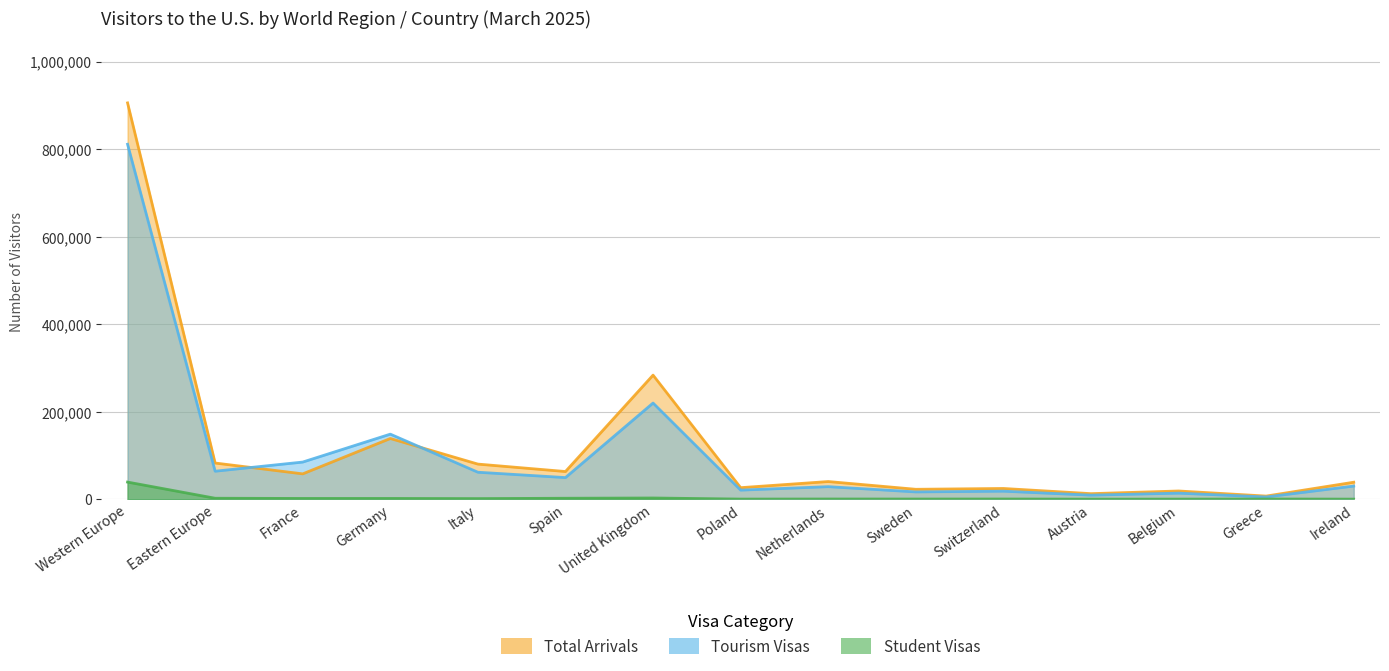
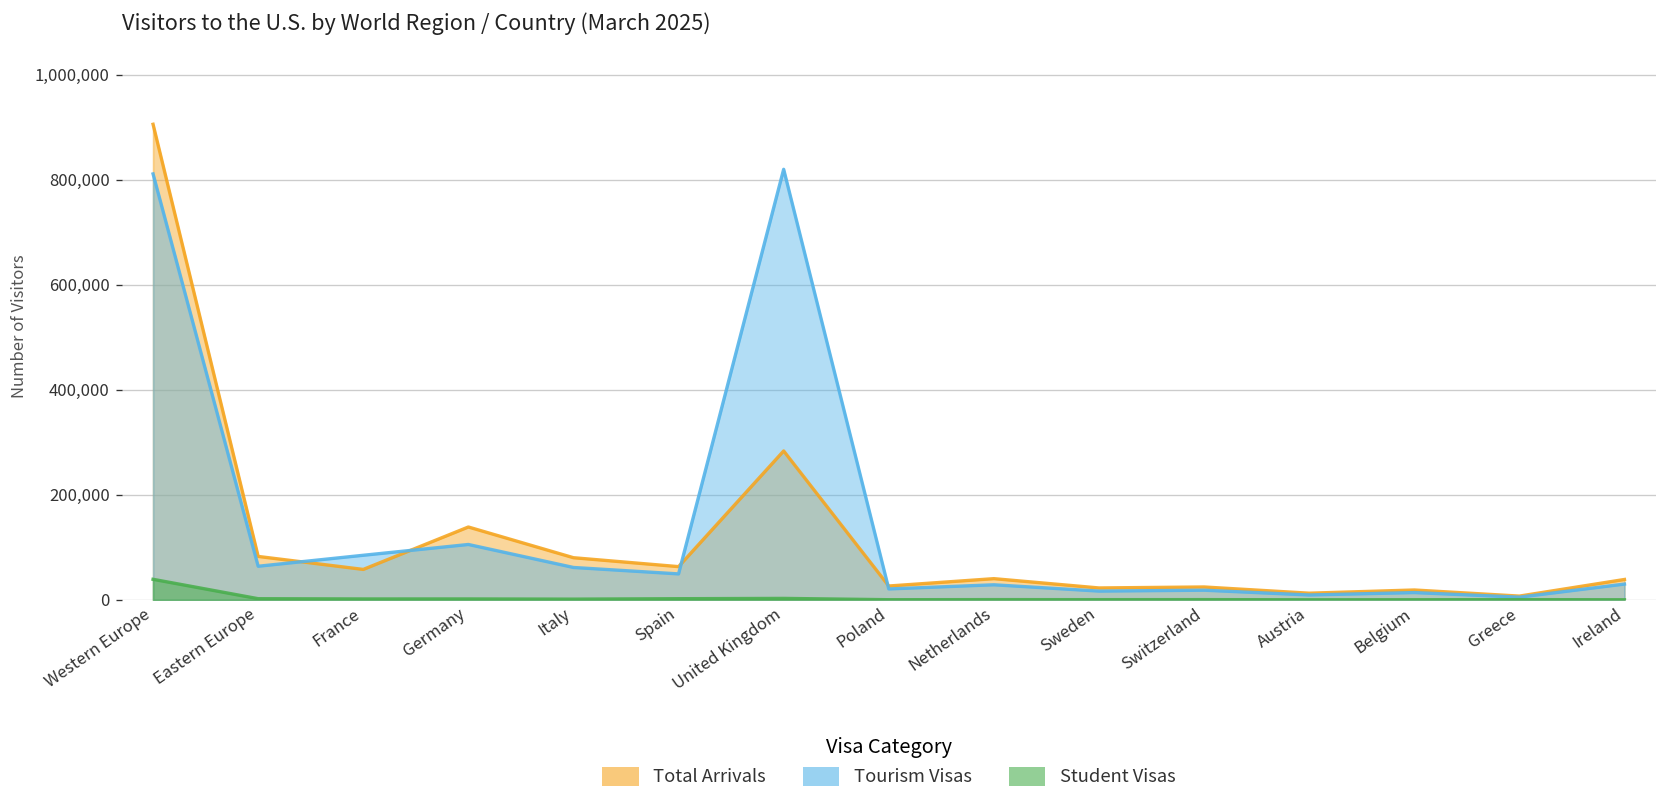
  {
    "Total Arrivals": {
      "Western Europe": "910,000",
      "Eastern Europe": "80,000",
      "France": "60,000",
      "Germany": "140,000",
      "Italy": "80,000",
      "Spain": "60,000",
      "United Kingdom": "280,000",
      "Netherlands": "40,000",
      "Sweden": "20,000",
      "Switzerland": "20,000",
      "Ireland": "40,000"
    },
    "Tourism Visas": {
      "Western Europe": "810,000",
      "Eastern Europe": "60,000",
      "France": "80,000",
-     "Germany": "150,000",
+     "Germany": "110,000",
      "Italy": "60,000",
      "Spain": "50,000",
-     "United Kingdom": "220,000",
+     "United Kingdom": "820,000",
      "Netherlands": "30,000",
      "Sweden": "20,000",
      "Switzerland": "20,000",
      "Ireland": "30,000"
    },
    "Student Visas": {
      "Western Europe": "40,000",
      "Eastern Europe": "0",
      "France": "0",
      "Germany": "0",
      "Italy": "0",
      "Spain": "0",
      "United Kingdom": "0",
      "Poland": "0",
      "Netherlands": "0",
      "Sweden": "0",
      "Switzerland": "0",
      "Austria": "0",
      "Belgium": "0",
      "Ireland": "0"
    }
  }
